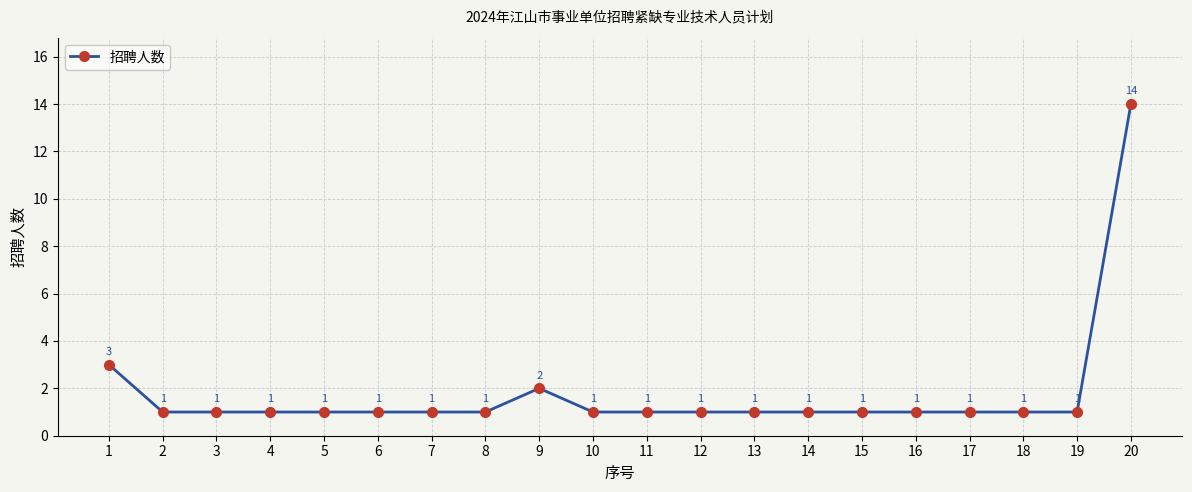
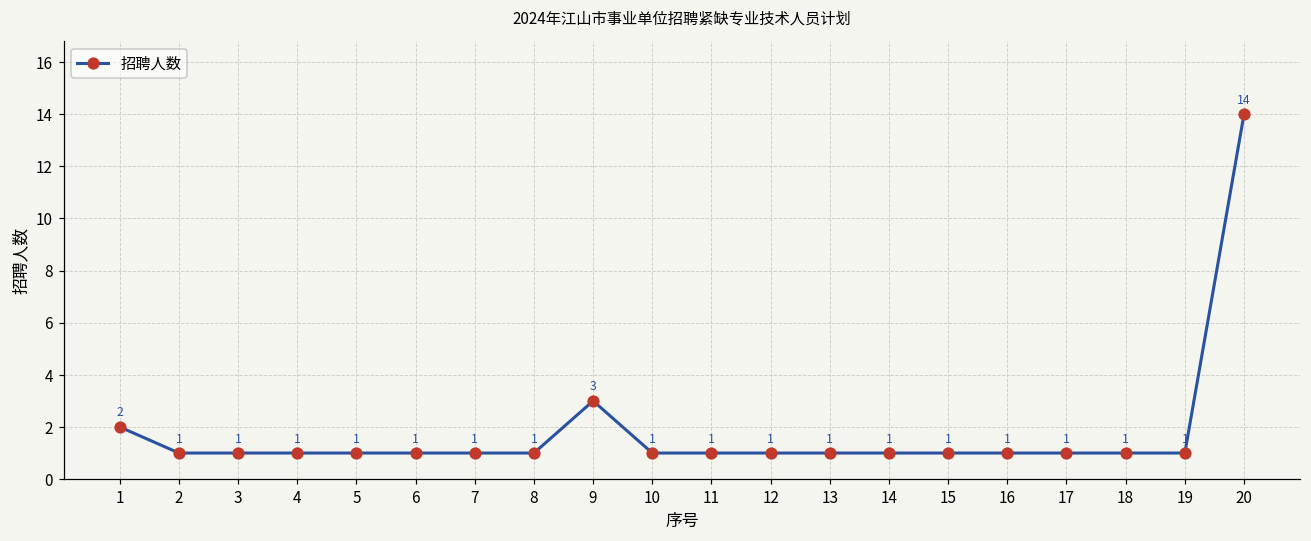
  {
-   "1": 3,
+   "1": 2,
    "2": 1,
    "3": 1,
    "4": 1,
    "5": 1,
    "6": 1,
    "7": 1,
    "8": 1,
-   "9": 2,
+   "9": 3,
    "10": 1,
    "11": 1,
    "12": 1,
    "13": 1,
    "14": 1,
    "15": 1,
    "16": 1,
    "17": 1,
    "18": 1,
    "19": 1,
    "20": 14
  }
